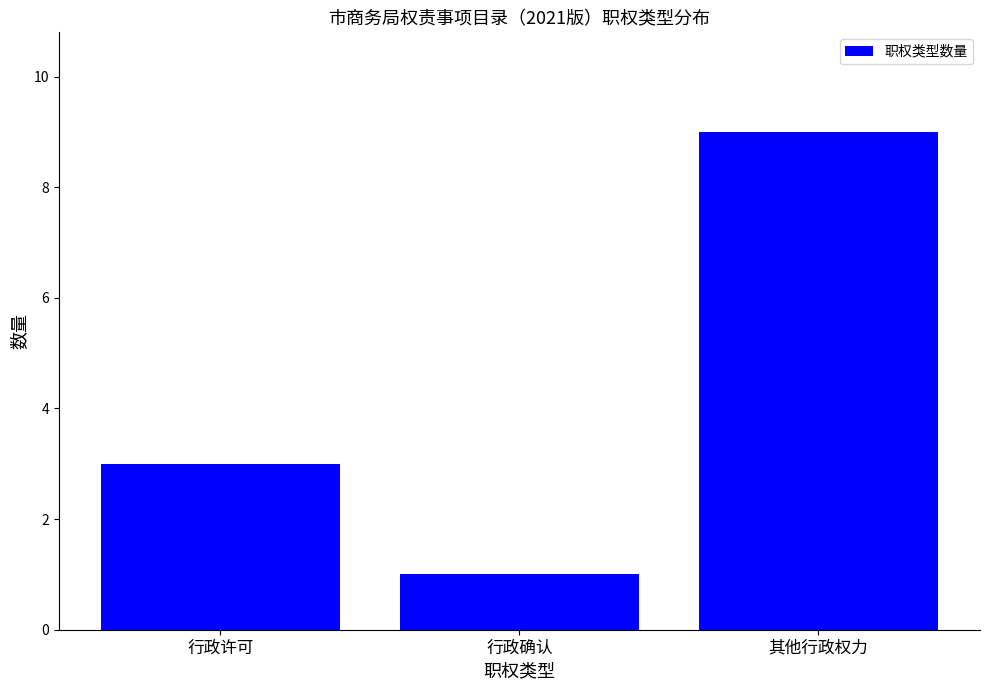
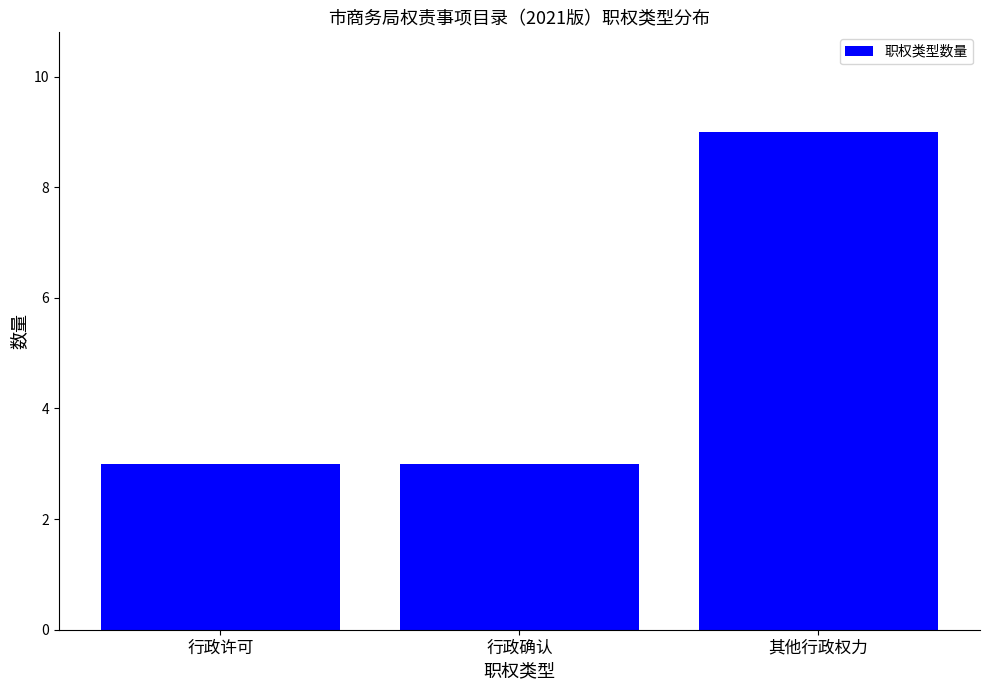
  {
    "行政许可": 3,
-   "行政确认": 1,
+   "行政确认": 3,
    "其他行政权力": 9
  }
